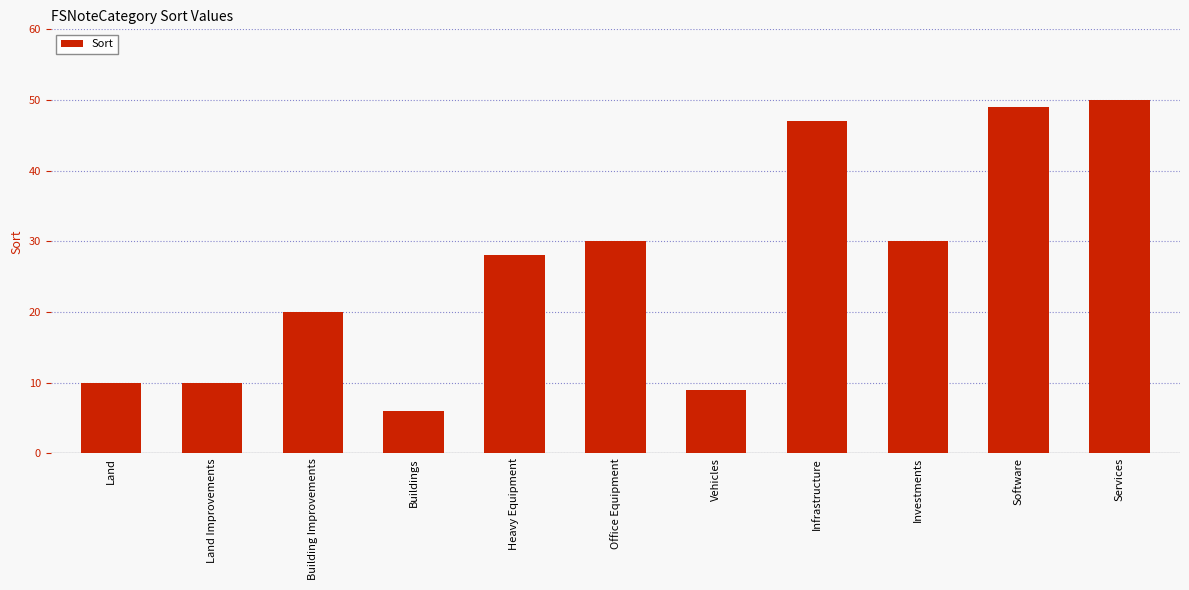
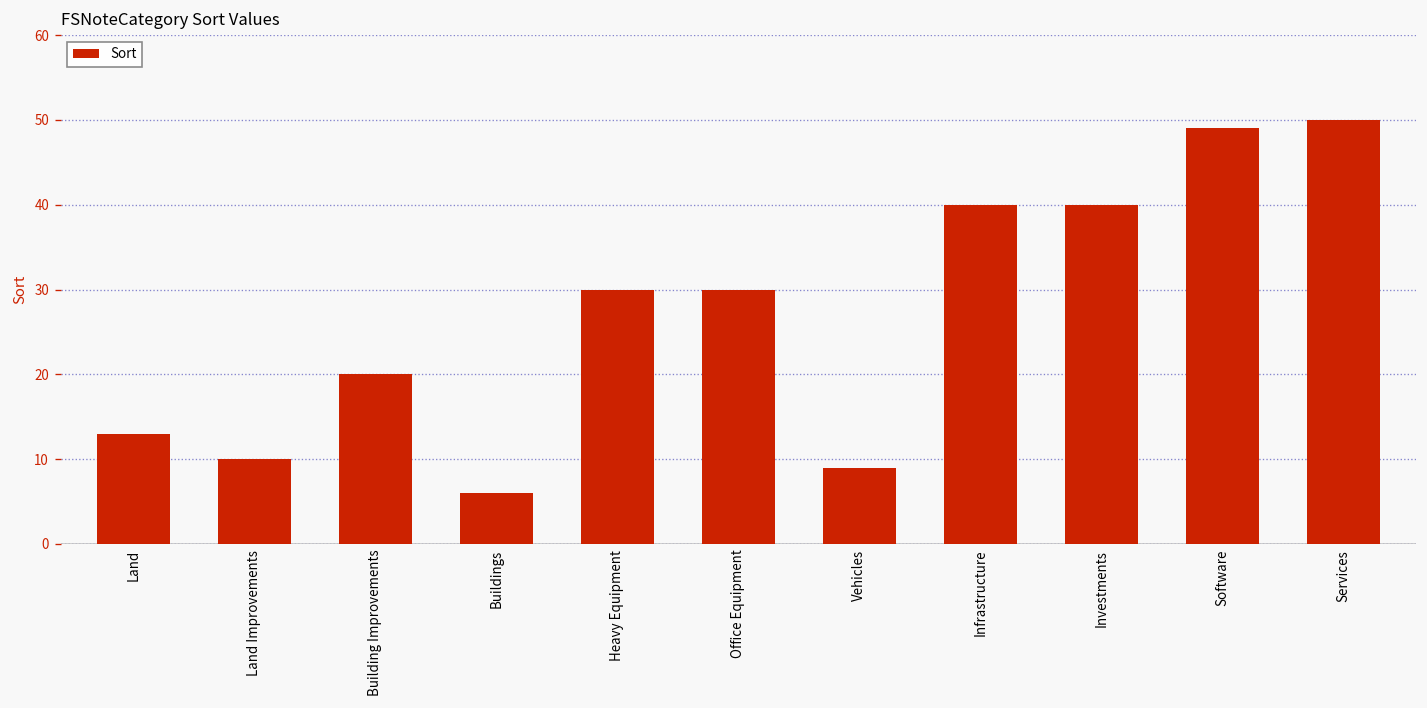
  {
-   "Land": 10,
+   "Land": 13,
    "Land Improvements": 10,
    "Building Improvements": 20,
    "Buildings": 6,
-   "Heavy Equipment": 28,
+   "Heavy Equipment": 30,
    "Office Equipment": 30,
    "Vehicles": 9,
-   "Infrastructure": 47,
-   "Investments": 30,
+   "Infrastructure": 40,
+   "Investments": 40,
    "Software": 49,
    "Services": 50
  }
